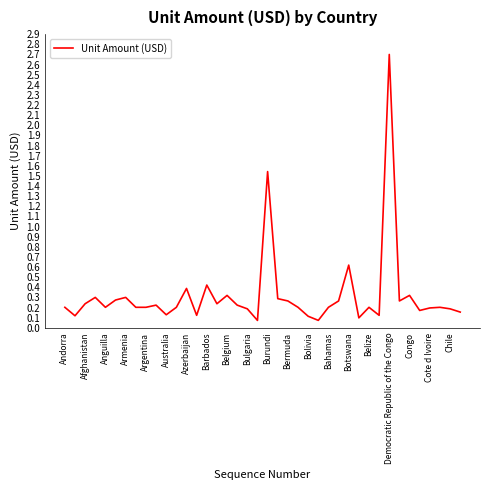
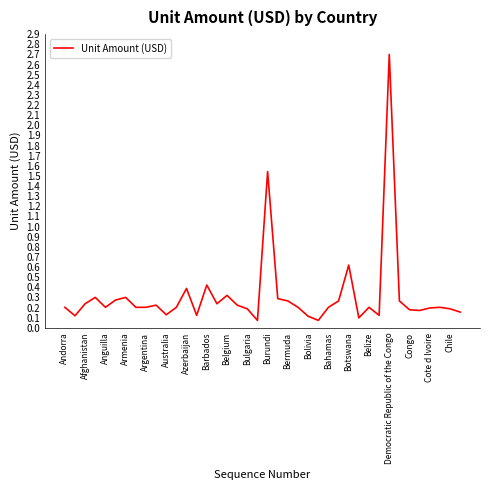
  {
    "Andorra": 0.20,
    "Afghanistan": 0.24,
    "Anguilla": 0.20,
    "Armenia": 0.30,
    "Argentina": 0.20,
    "Australia": 0.13,
    "Azerbaijan": 0.39,
    "Barbados": 0.42,
    "Belgium": 0.32,
    "Bulgaria": 0.19,
    "Burundi": 1.54,
    "Bermuda": 0.27,
    "Bolivia": 0.11,
    "Bahamas": 0.20,
    "Botswana": 0.62,
    "Belize": 0.20,
    "Democratic Republic of the Congo": 2.70,
-   "Congo": 0.32,
+   "Congo": 0.18,
    "Cote d Ivoire": 0.20,
    "Chile": 0.19
  }
